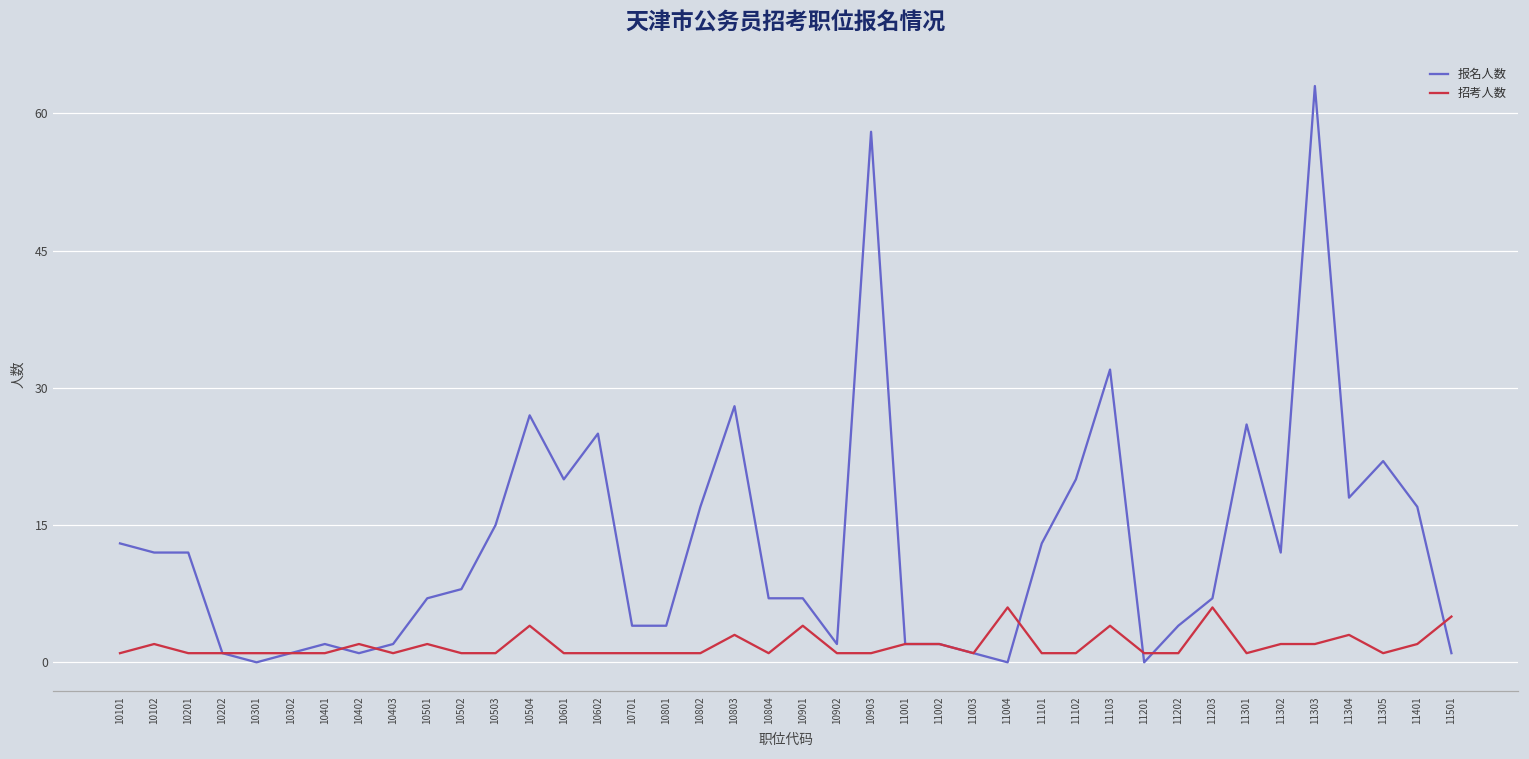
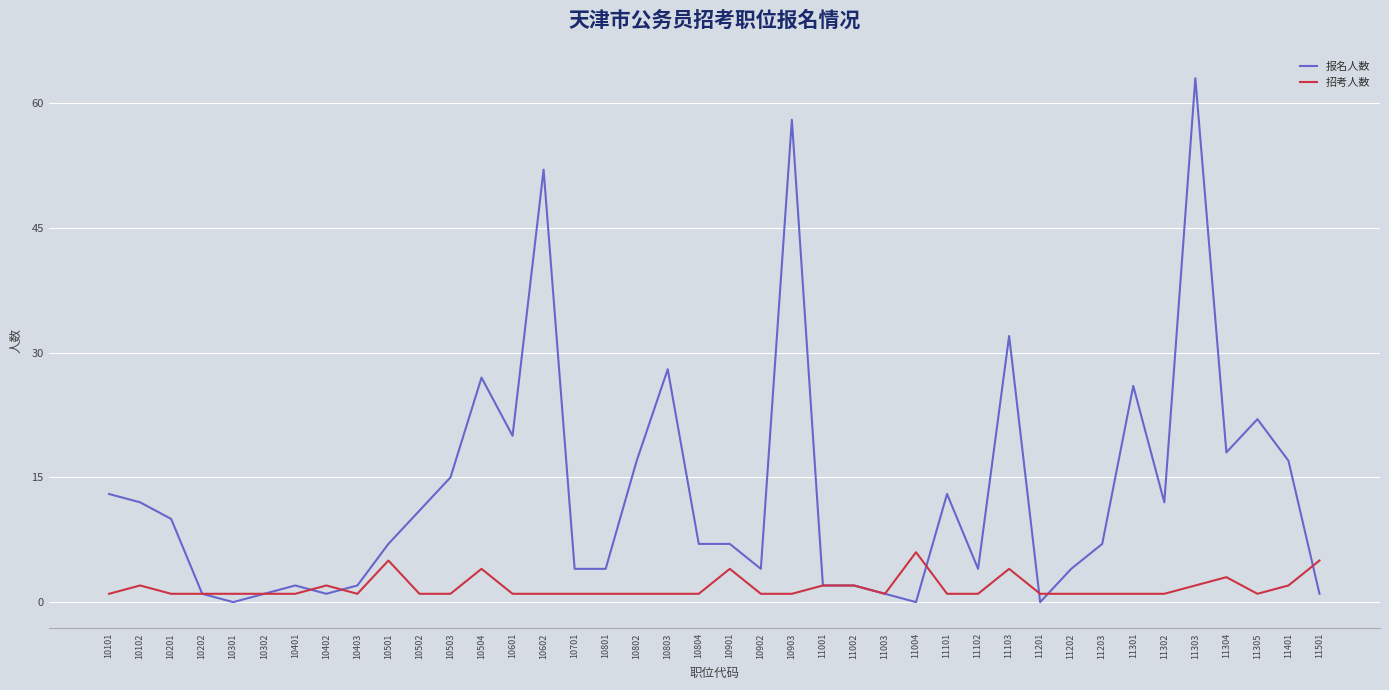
  {
    "报名人数": {
      "10101": 13,
      "10102": 12,
-     "10201": 12,
+     "10201": 10,
      "10301": 0,
      "10401": 2,
      "10402": 1,
      "10403": 2,
      "10501": 7,
-     "10502": 8,
+     "10502": 11,
      "10503": 15,
      "10504": 27,
      "10601": 20,
-     "10602": 25,
+     "10602": 52,
      "10701": 4,
      "10801": 4,
      "10802": 17,
      "10803": 28,
      "10804": 7,
      "10901": 7,
-     "10902": 2,
+     "10902": 4,
      "10903": 58,
      "11004": 0,
      "11101": 13,
-     "11102": 20,
+     "11102": 4,
      "11103": 32,
      "11201": 0,
      "11202": 4,
      "11203": 7,
      "11301": 26,
      "11302": 12,
      "11303": 63,
      "11304": 18,
      "11305": 22,
      "11401": 17,
      "11501": 1
    },
    "招考人数": {
      "10101": 1,
      "10102": 2,
      "10201": 1,
      "10301": 1,
      "10401": 1,
      "10402": 2,
      "10403": 1,
-     "10501": 2,
+     "10501": 5,
      "10502": 1,
      "10503": 1,
      "10504": 4,
      "10601": 1,
      "10602": 1,
      "10701": 1,
      "10801": 1,
      "10802": 1,
-     "10803": 3,
+     "10803": 1,
      "10804": 1,
      "10901": 4,
      "10902": 1,
      "10903": 1,
      "11004": 6,
      "11101": 1,
      "11102": 1,
      "11103": 4,
      "11201": 1,
      "11202": 1,
-     "11203": 6,
+     "11203": 1,
      "11301": 1,
-     "11302": 2,
+     "11302": 1,
      "11303": 2,
      "11304": 3,
      "11305": 1,
      "11401": 2,
      "11501": 5
    }
  }
